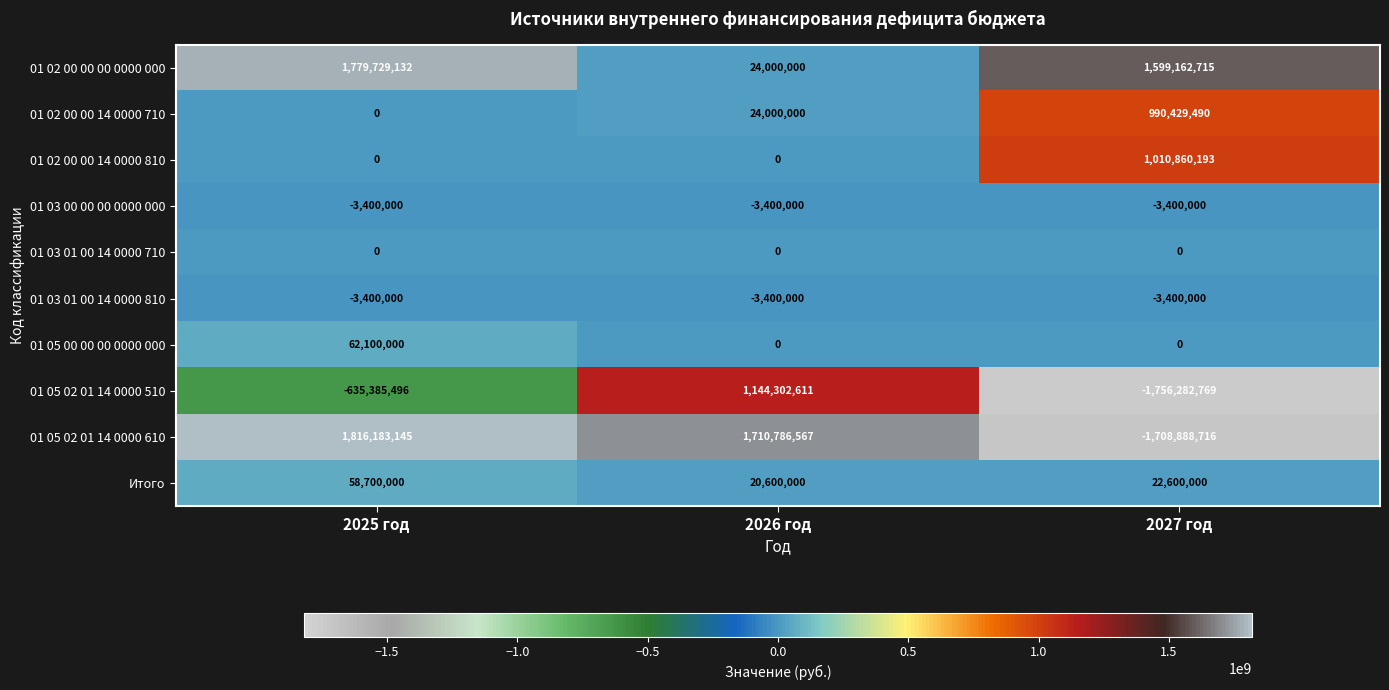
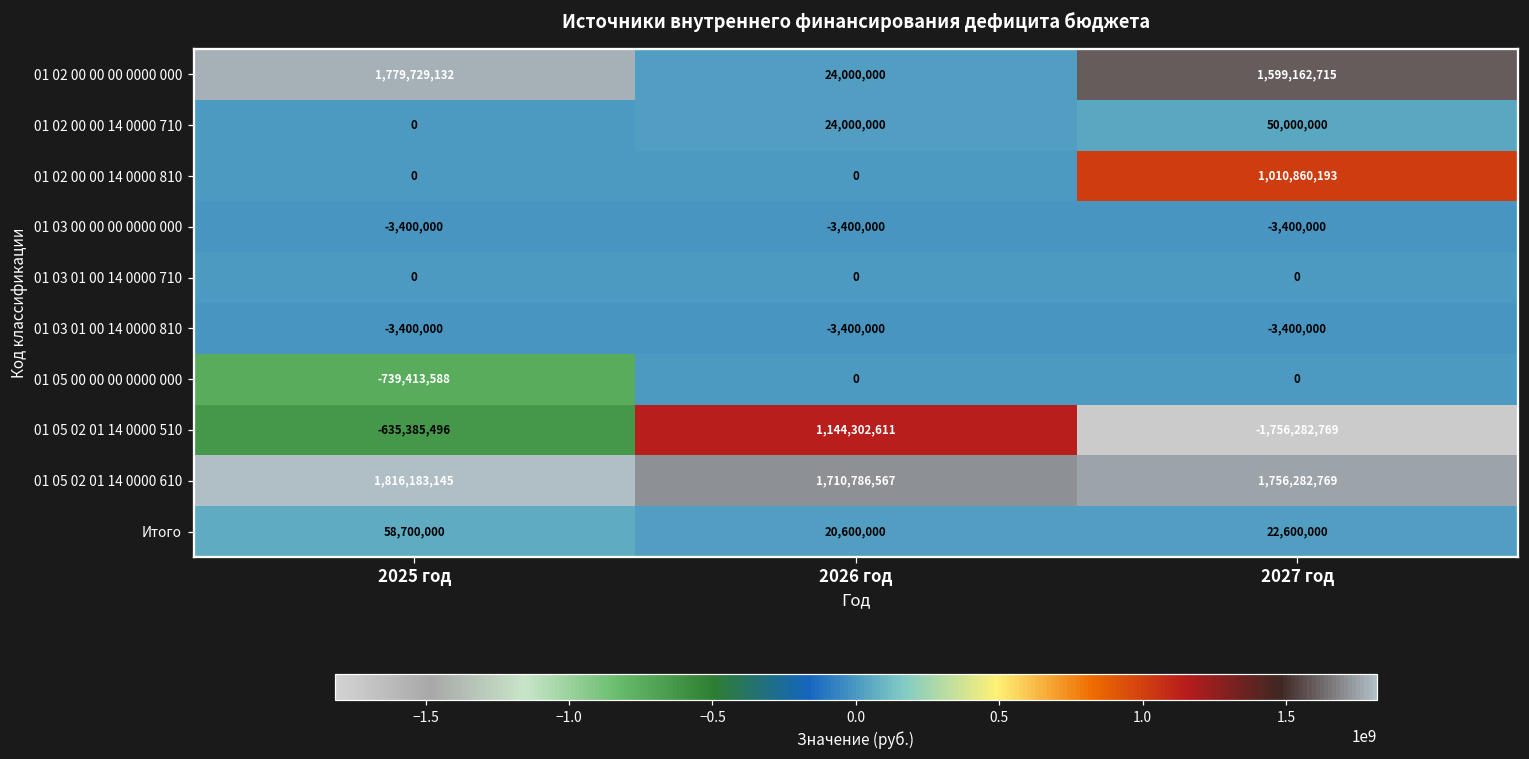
  {
    "01 02 00 00 00 0000 000": {
      "2025 год": "1,779,729,132",
      "2026 год": "24,000,000",
      "2027 год": "1,599,162,715"
    },
    "01 02 00 00 14 0000 710": {
      "2025 год": "0",
      "2026 год": "24,000,000",
-     "2027 год": "990,429,490"
+     "2027 год": "50,000,000"
    },
    "01 02 00 00 14 0000 810": {
      "2025 год": "0",
      "2026 год": "0",
      "2027 год": "1,010,860,193"
    },
    "01 03 00 00 00 0000 000": {
      "2025 год": "-3,400,000",
      "2026 год": "-3,400,000",
      "2027 год": "-3,400,000"
    },
    "01 03 01 00 14 0000 710": {
      "2025 год": "0",
      "2026 год": "0",
      "2027 год": "0"
    },
    "01 03 01 00 14 0000 810": {
      "2025 год": "-3,400,000",
      "2026 год": "-3,400,000",
      "2027 год": "-3,400,000"
    },
    "01 05 00 00 00 0000 000": {
-     "2025 год": "62,100,000",
+     "2025 год": "-739,413,588",
      "2026 год": "0",
      "2027 год": "0"
    },
    "01 05 02 01 14 0000 510": {
      "2025 год": "-635,385,496",
      "2026 год": "1,144,302,611",
      "2027 год": "-1,756,282,769"
    },
    "01 05 02 01 14 0000 610": {
      "2025 год": "1,816,183,145",
      "2026 год": "1,710,786,567",
-     "2027 год": "-1,708,888,716"
+     "2027 год": "1,756,282,769"
    },
    "Итого": {
      "2025 год": "58,700,000",
      "2026 год": "20,600,000",
      "2027 год": "22,600,000"
    }
  }
